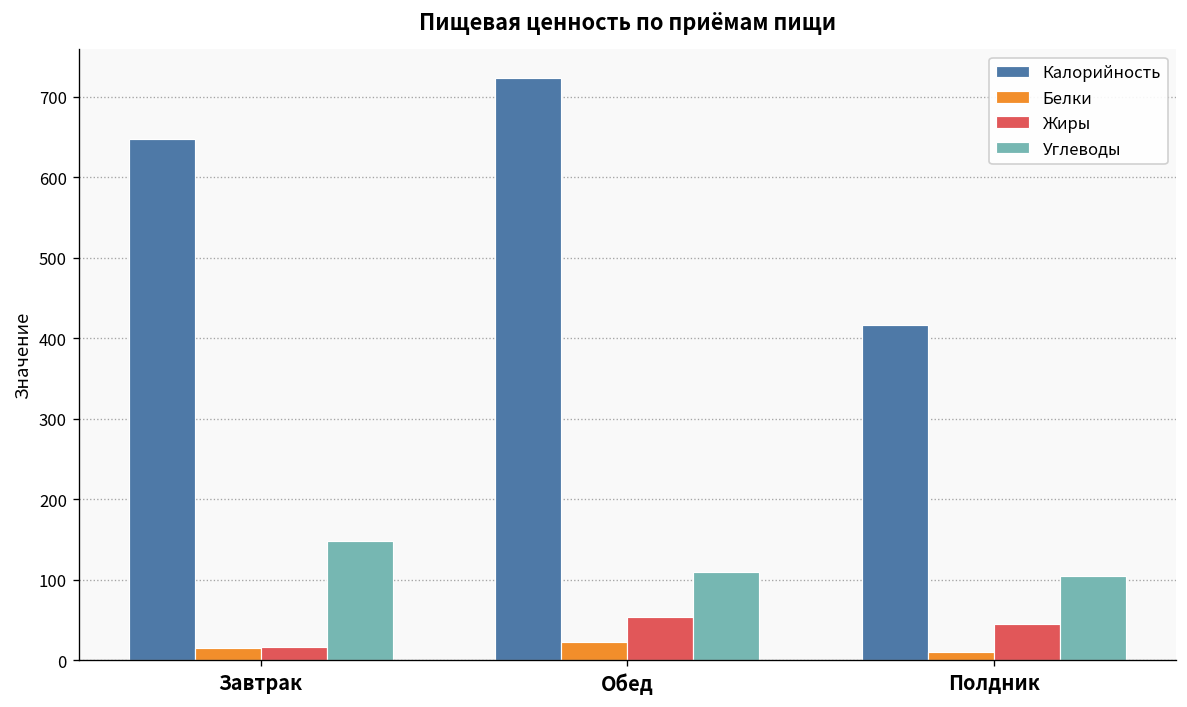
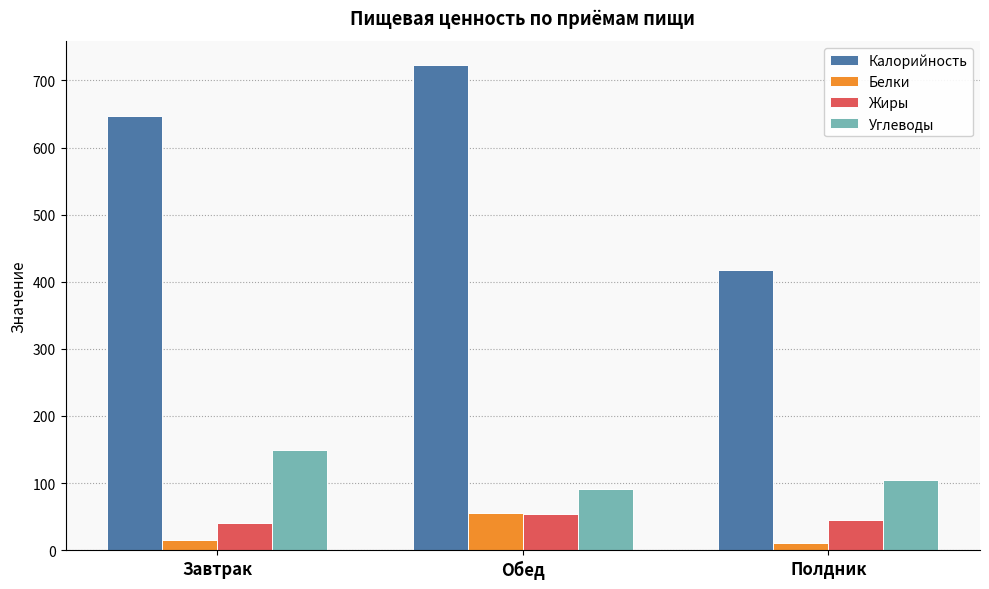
  {
    "Калорийность": {
      "Завтрак": 650,
      "Обед": 720,
      "Полдник": 420
    },
    "Белки": {
      "Завтрак": 20,
-     "Обед": 20,
+     "Обед": 60,
      "Полдник": 10
    },
    "Жиры": {
-     "Завтрак": 20,
+     "Завтрак": 40,
      "Обед": 50,
      "Полдник": 40
    },
    "Углеводы": {
      "Завтрак": 150,
-     "Обед": 110,
+     "Обед": 90,
      "Полдник": 100
    }
  }
